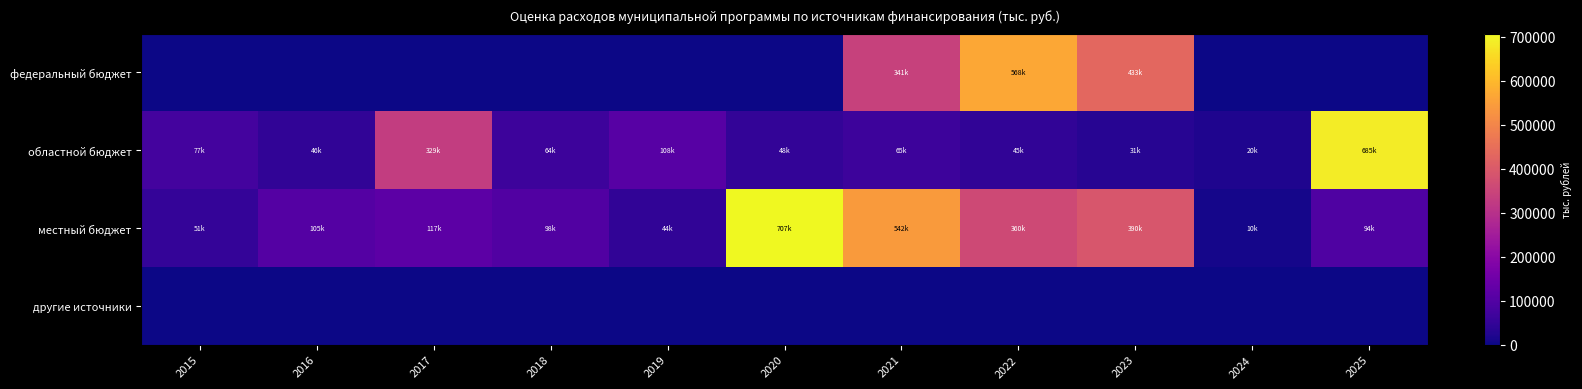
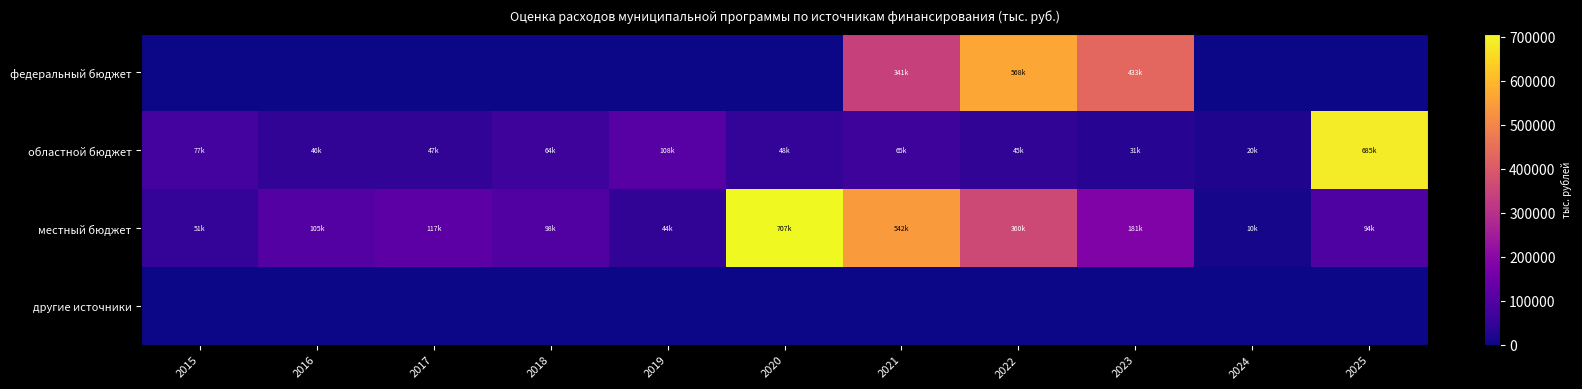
  {
    "федеральный бюджет": {
      "2021": "341k",
      "2022": "568k",
      "2023": "433k"
    },
    "областной бюджет": {
      "2015": "77k",
      "2016": "46k",
-     "2017": "329k",
+     "2017": "47k",
      "2018": "64k",
      "2019": "108k",
      "2020": "48k",
      "2021": "65k",
      "2022": "45k",
      "2023": "31k",
      "2024": "20k",
      "2025": "685k"
    },
    "местный бюджет": {
      "2015": "51k",
      "2016": "105k",
      "2017": "117k",
      "2018": "98k",
      "2019": "44k",
      "2020": "707k",
      "2021": "542k",
      "2022": "360k",
-     "2023": "390k",
+     "2023": "181k",
      "2024": "10k",
      "2025": "94k"
    }
  }
